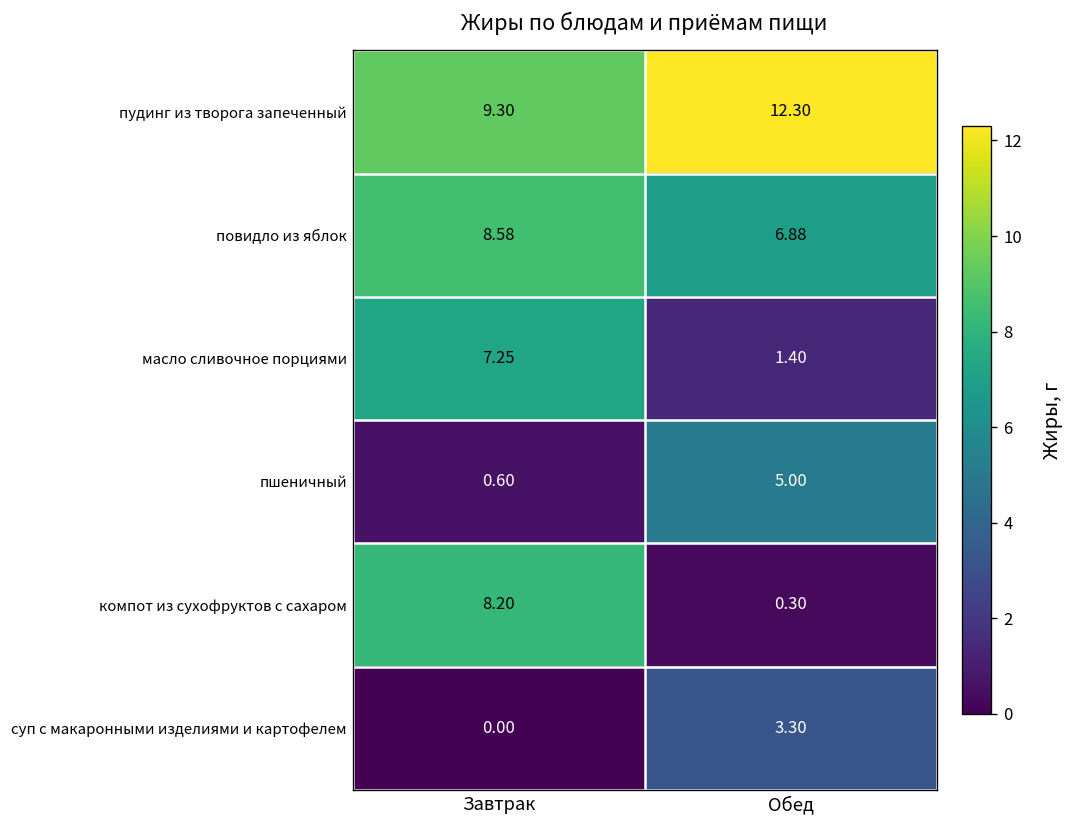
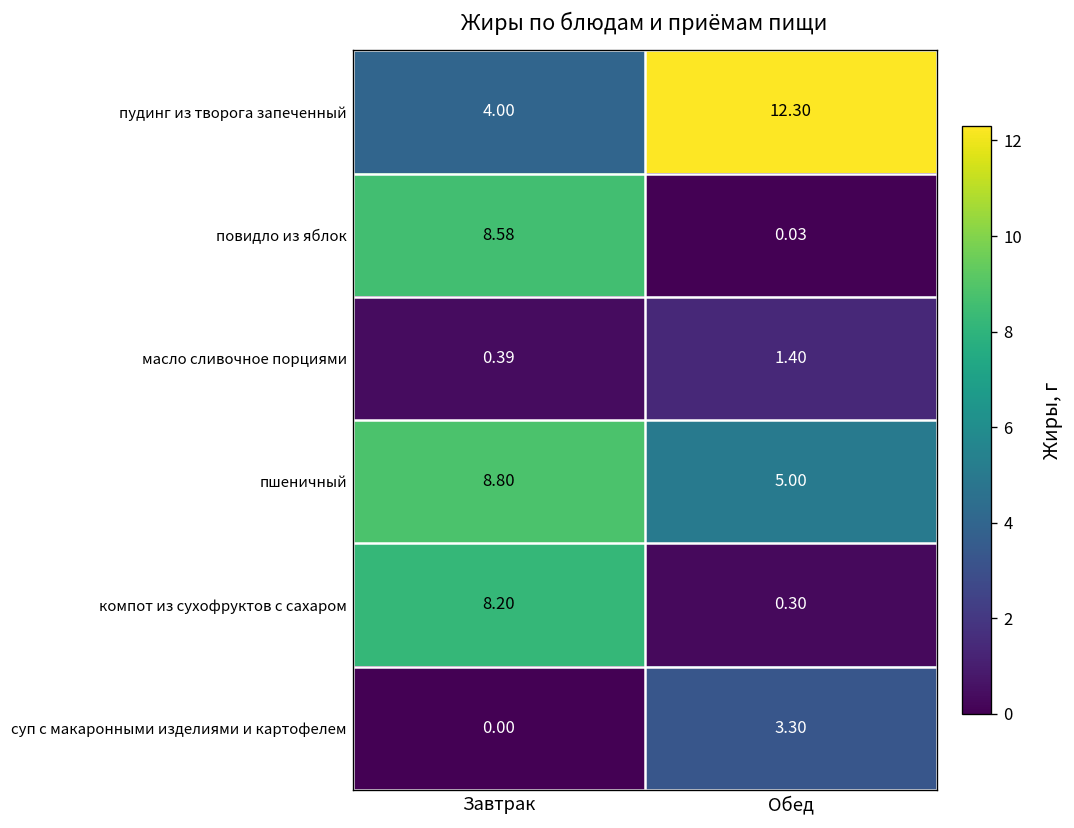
  {
    "пудинг из творога запеченный": {
-     "Завтрак": 9.30,
+     "Завтрак": 4.00,
      "Обед": 12.30
    },
    "повидло из яблок": {
      "Завтрак": 8.58,
-     "Обед": 6.88
+     "Обед": 0.03
    },
    "масло сливочное порциями": {
-     "Завтрак": 7.25,
+     "Завтрак": 0.39,
      "Обед": 1.40
    },
    "пшеничный": {
-     "Завтрак": 0.60,
+     "Завтрак": 8.80,
      "Обед": 5.00
    },
    "компот из сухофруктов с сахаром": {
      "Завтрак": 8.20,
      "Обед": 0.30
    },
    "суп с макаронными изделиями и картофелем": {
      "Завтрак": 0.00,
      "Обед": 3.30
    }
  }
